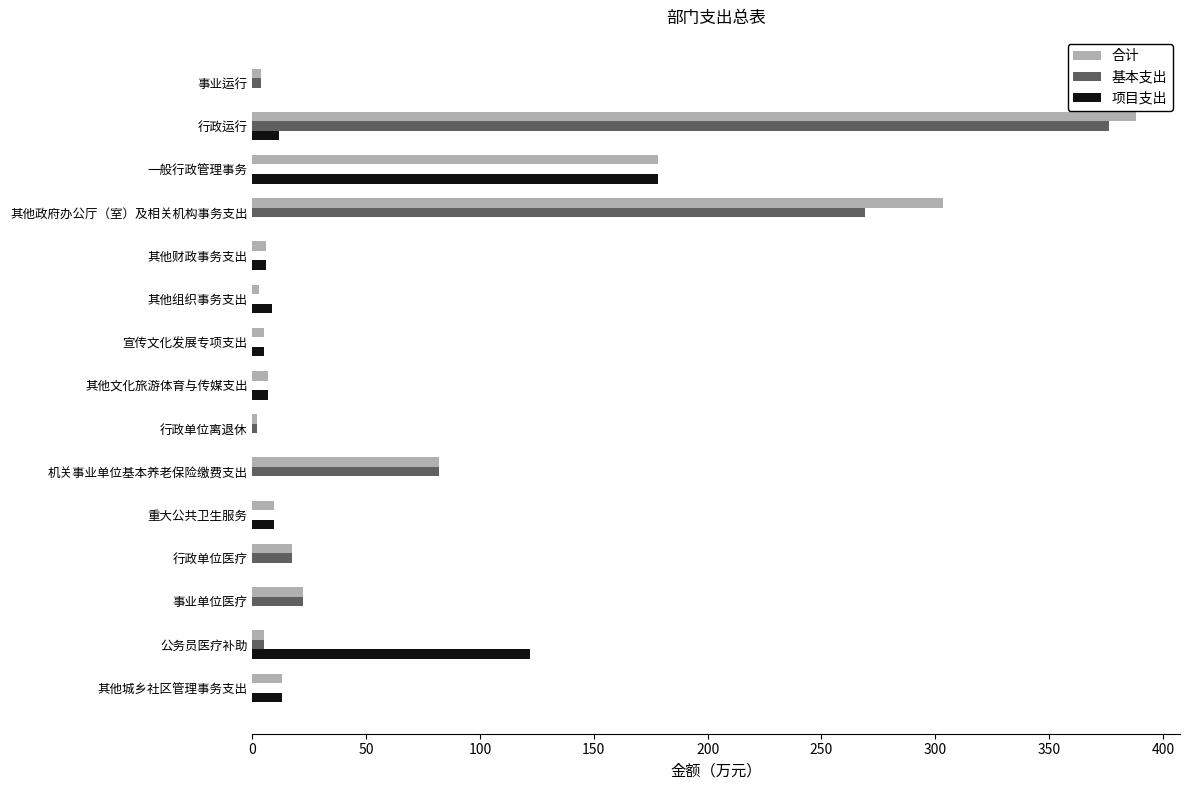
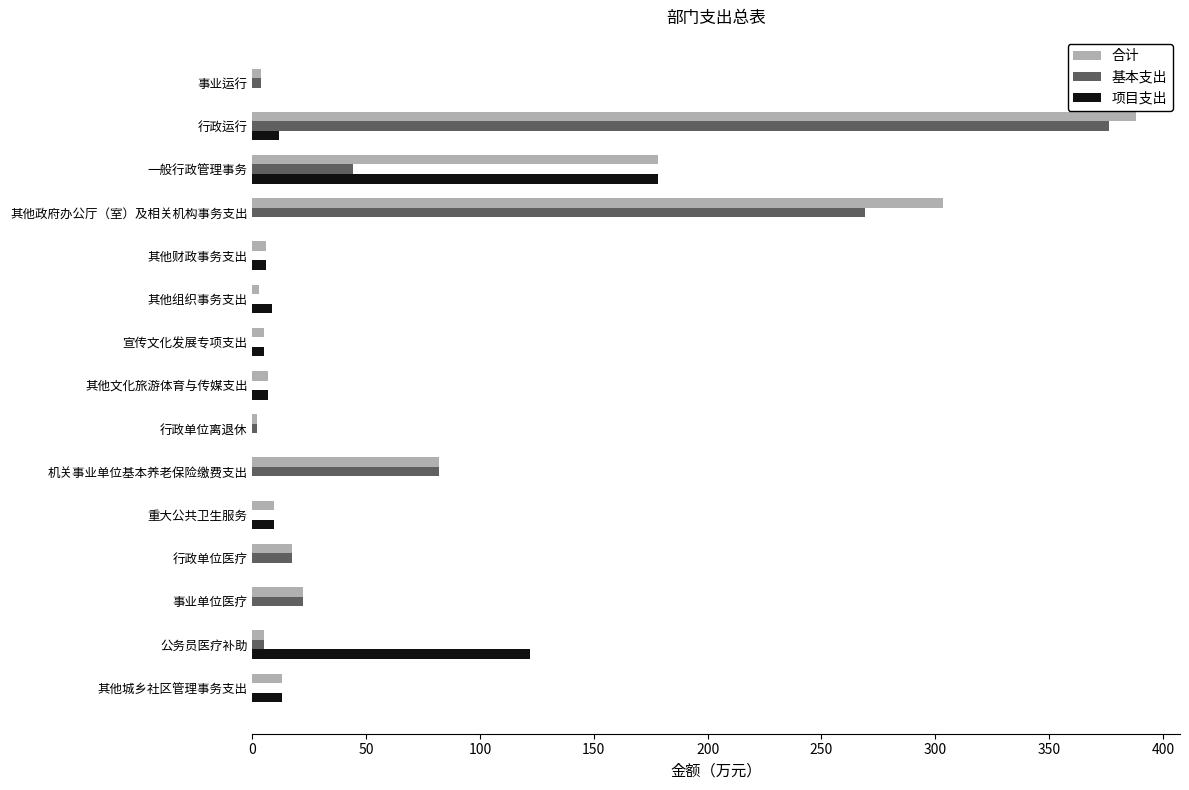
  {
    "合计": {
      "事业运行": 4,
      "行政运行": 388,
      "一般行政管理事务": 178,
      "其他政府办公厅（室）及相关机构事务支出": 303,
      "其他财政事务支出": 6,
      "其他组织事务支出": 3,
      "宣传文化发展专项支出": 5,
      "其他文化旅游体育与传媒支出": 7,
      "行政单位离退休": 2,
      "机关事业单位基本养老保险缴费支出": 82,
      "重大公共卫生服务": 10,
      "行政单位医疗": 18,
      "事业单位医疗": 22,
      "公务员医疗补助": 5,
      "其他城乡社区管理事务支出": 13
    },
    "基本支出": {
      "事业运行": 4,
      "行政运行": 376,
-     "一般行政管理事务": 0,
+     "一般行政管理事务": 44,
      "其他政府办公厅（室）及相关机构事务支出": 269,
      "其他财政事务支出": 0,
      "其他组织事务支出": 0,
      "宣传文化发展专项支出": 0,
      "其他文化旅游体育与传媒支出": 0,
      "行政单位离退休": 2,
      "机关事业单位基本养老保险缴费支出": 82,
      "重大公共卫生服务": 0,
      "行政单位医疗": 18,
      "事业单位医疗": 22,
      "公务员医疗补助": 5,
      "其他城乡社区管理事务支出": 0
    },
    "项目支出": {
      "事业运行": 0,
      "行政运行": 12,
      "一般行政管理事务": 178,
      "其他政府办公厅（室）及相关机构事务支出": 0,
      "其他财政事务支出": 6,
      "其他组织事务支出": 9,
      "宣传文化发展专项支出": 5,
      "其他文化旅游体育与传媒支出": 7,
      "行政单位离退休": 0,
      "机关事业单位基本养老保险缴费支出": 0,
      "重大公共卫生服务": 10,
      "行政单位医疗": 0,
      "事业单位医疗": 0,
      "公务员医疗补助": 122,
      "其他城乡社区管理事务支出": 13
    }
  }
